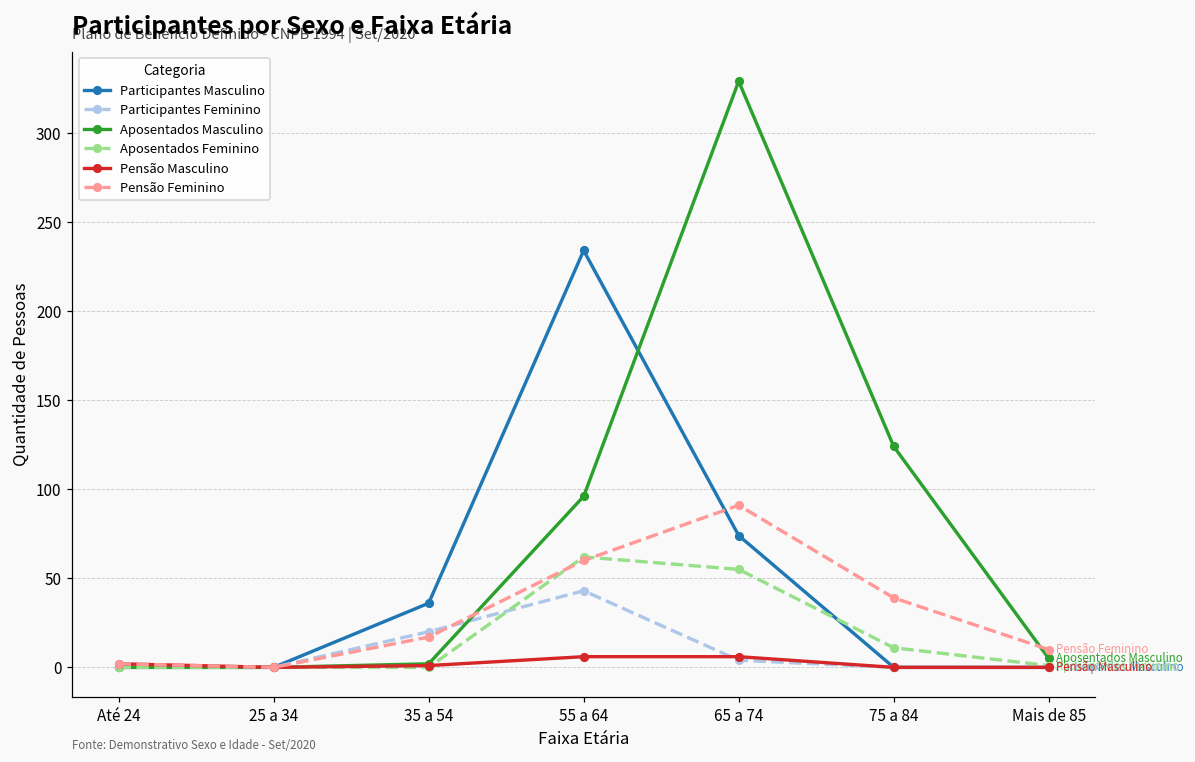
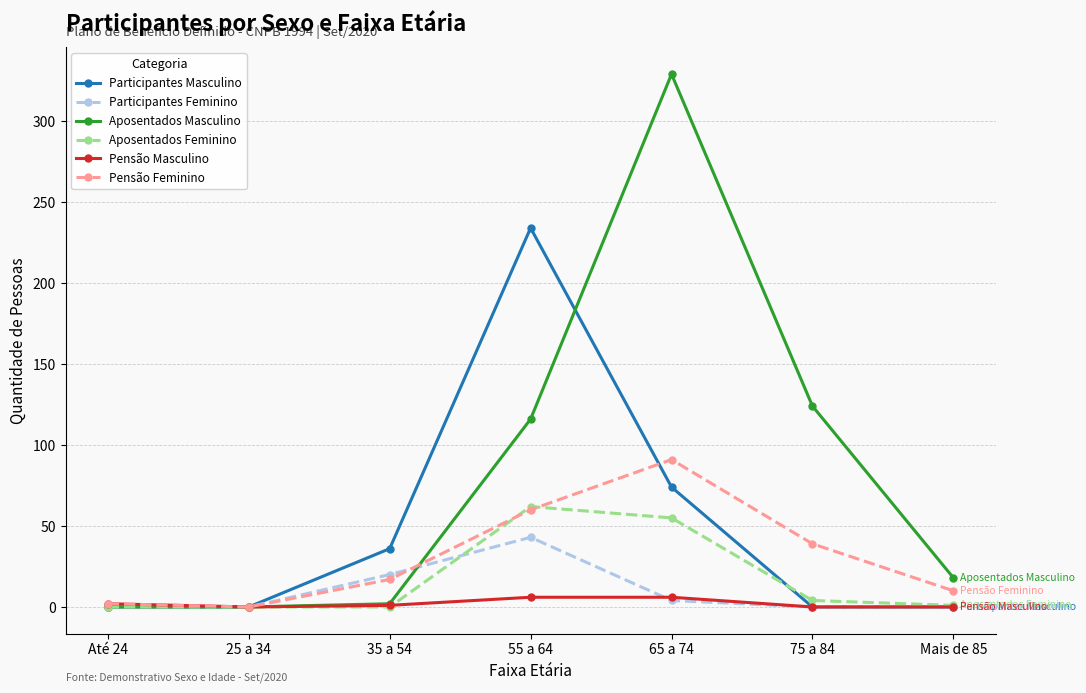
  {
    "Participantes Masculino": {
      "35 a 54": 36,
      "55 a 64": 234,
      "65 a 74": 74
    },
    "Participantes Feminino": {
      "35 a 54": 20,
      "55 a 64": 43,
      "65 a 74": 4
    },
    "Aposentados Masculino": {
-     "55 a 64": 96,
+     "55 a 64": 116,
      "65 a 74": 329,
      "75 a 84": 124,
-     "Mais de 85": 5
+     "Mais de 85": 18
    },
    "Aposentados Feminino": {
      "55 a 64": 62,
      "65 a 74": 55,
-     "75 a 84": 11
+     "75 a 84": 4
    },
    "Pensão Masculino": {
      "55 a 64": 6,
      "65 a 74": 6
    },
    "Pensão Feminino": {
      "35 a 54": 17,
      "55 a 64": 60,
      "65 a 74": 91,
      "75 a 84": 39,
      "Mais de 85": 10
    }
  }
